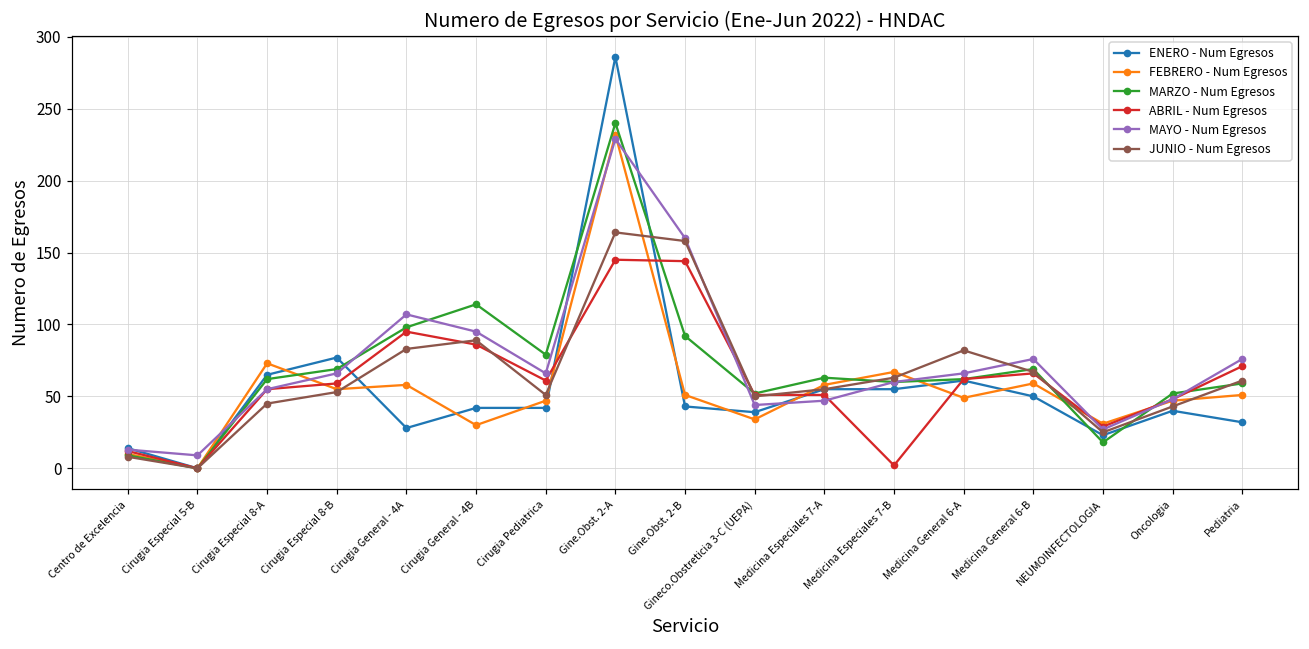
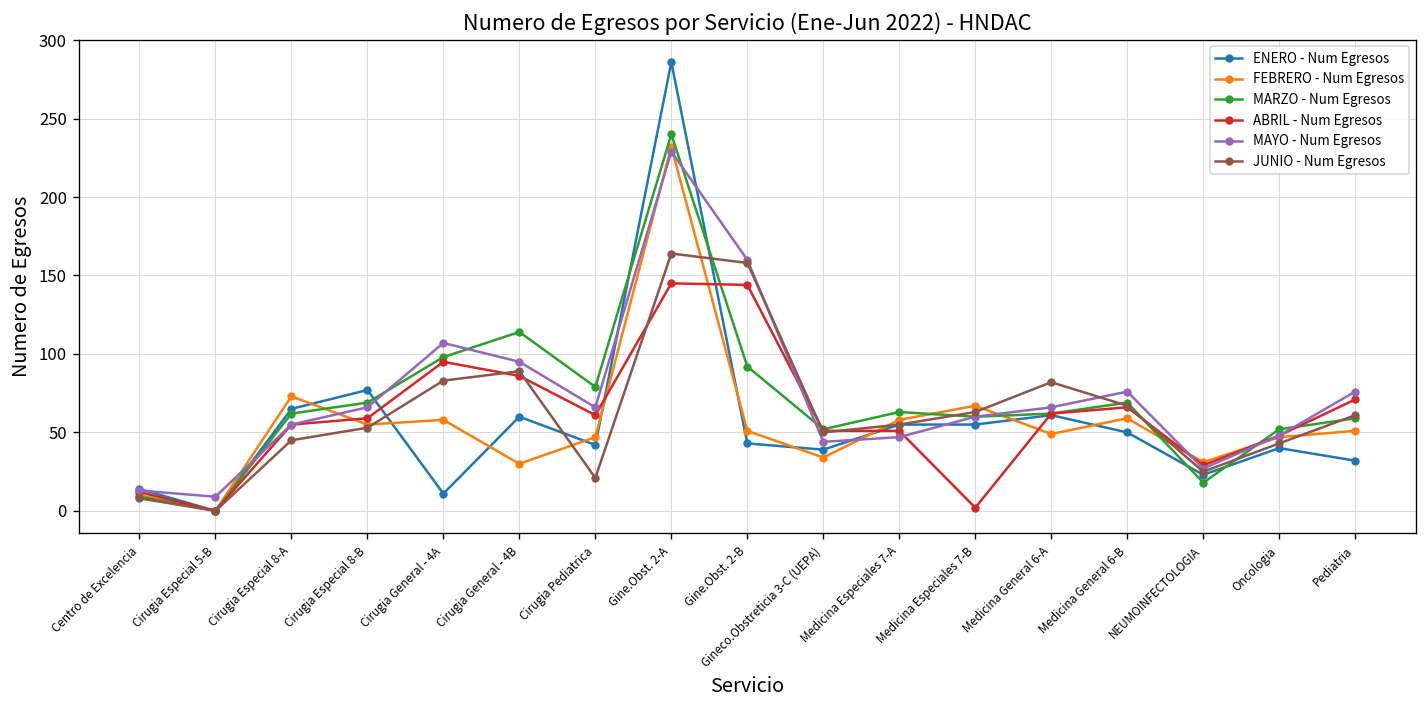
  {
    "ENERO - Num Egresos": {
      "Cirugia Especial 8-A": 65,
      "Cirugia Especial 8-B": 77,
-     "Cirugia General - 4A": 28,
-     "Cirugia General - 4B": 42,
+     "Cirugia General - 4A": 11,
+     "Cirugia General - 4B": 60,
      "Cirugia Pediatrica": 42,
      "Gine.Obst. 2-A": 286,
      "Gine.Obst. 2-B": 43,
      "Gineco.Obstreticia 3-C (UEPA)": 39,
      "Medicina Especiales 7-B": 55,
      "Medicina General 6-B": 50,
      "NEUMOINFECTOLOGIA": 23,
      "Oncologia": 40,
      "Pediatria": 32
    },
    "FEBRERO - Num Egresos": {
      "Cirugia Especial 8-A": 73,
      "Cirugia Especial 8-B": 55,
      "Cirugia General - 4A": 58,
      "Cirugia General - 4B": 30,
      "Cirugia Pediatrica": 47,
      "Gine.Obst. 2-A": 232,
      "Gine.Obst. 2-B": 51,
      "Gineco.Obstreticia 3-C (UEPA)": 34,
      "Medicina Especiales 7-A": 58,
      "Medicina Especiales 7-B": 67,
      "Medicina General 6-A": 49,
      "Medicina General 6-B": 59,
      "NEUMOINFECTOLOGIA": 31,
      "Pediatria": 51
    },
    "MARZO - Num Egresos": {
      "Cirugia Especial 8-A": 62,
      "Cirugia Especial 8-B": 69,
      "Cirugia General - 4A": 98,
      "Cirugia General - 4B": 114,
      "Cirugia Pediatrica": 79,
      "Gine.Obst. 2-A": 240,
      "Gine.Obst. 2-B": 92,
      "Medicina Especiales 7-A": 63,
      "Medicina General 6-B": 69,
      "NEUMOINFECTOLOGIA": 18,
      "Oncologia": 52,
      "Pediatria": 59
    },
    "ABRIL - Num Egresos": {
      "Cirugia Especial 8-B": 59,
      "Cirugia General - 4A": 95,
      "Cirugia General - 4B": 86,
      "Cirugia Pediatrica": 61,
      "Gine.Obst. 2-A": 145,
      "Gine.Obst. 2-B": 144,
      "Medicina Especiales 7-A": 51,
      "Medicina Especiales 7-B": 2,
      "NEUMOINFECTOLOGIA": 29,
      "Pediatria": 71
    },
    "MAYO - Num Egresos": {
      "Cirugia Especial 5-B": 9,
      "Cirugia Especial 8-B": 66,
      "Cirugia General - 4A": 107,
      "Cirugia General - 4B": 95,
      "Cirugia Pediatrica": 66,
      "Gine.Obst. 2-A": 229,
      "Gine.Obst. 2-B": 160,
      "Gineco.Obstreticia 3-C (UEPA)": 44,
      "Medicina Especiales 7-A": 47,
      "Medicina General 6-A": 66,
      "Medicina General 6-B": 76,
      "NEUMOINFECTOLOGIA": 27,
      "Pediatria": 76
    },
    "JUNIO - Num Egresos": {
      "Cirugia Especial 8-A": 45,
      "Cirugia Especial 8-B": 53,
      "Cirugia General - 4A": 83,
      "Cirugia General - 4B": 89,
-     "Cirugia Pediatrica": 51,
+     "Cirugia Pediatrica": 21,
      "Gine.Obst. 2-A": 164,
      "Gine.Obst. 2-B": 158,
      "Medicina Especiales 7-B": 63,
      "Medicina General 6-A": 82,
      "NEUMOINFECTOLOGIA": 25,
      "Oncologia": 43,
      "Pediatria": 61
    }
  }
